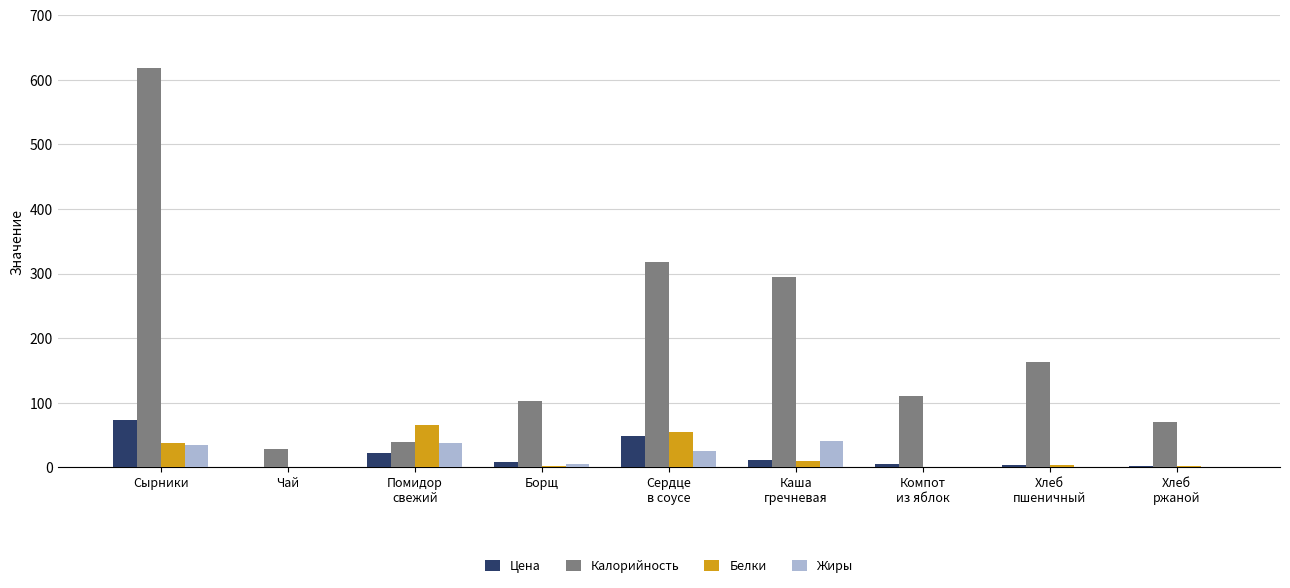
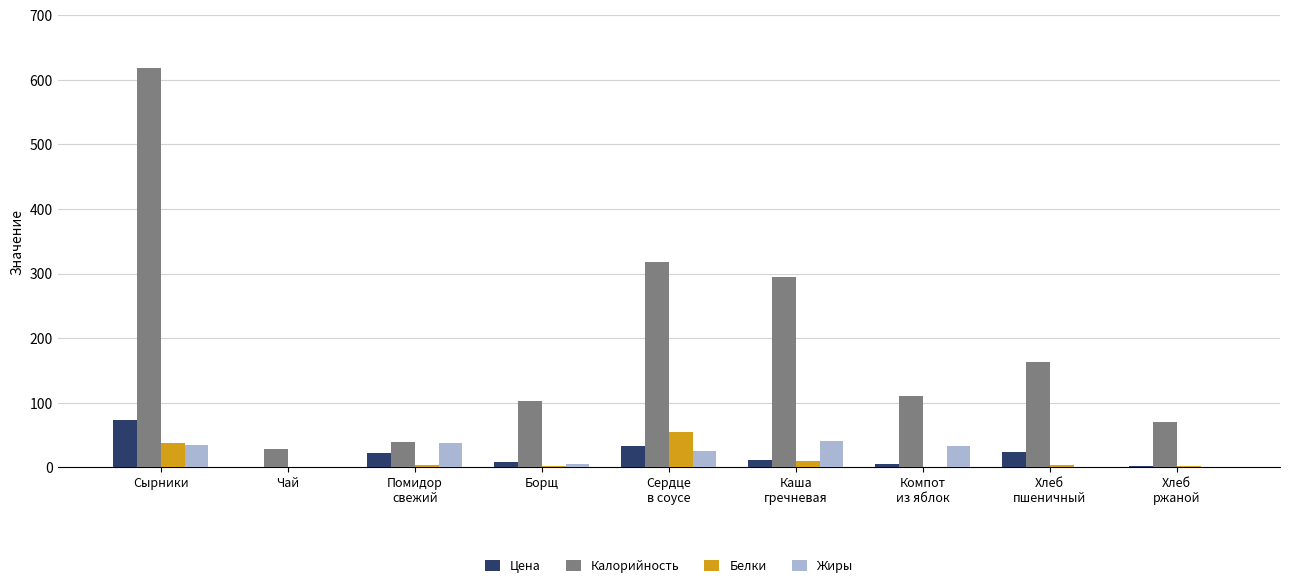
  {
    "Цена": {
      "Сырники": 70,
      "Помидор свежий": 20,
      "Борщ": 10,
-     "Сердце в соусе": 50,
+     "Сердце в соусе": 30,
      "Каша гречневая": 10,
      "Компот из яблок": 10,
-     "Хлеб пшеничный": 0
+     "Хлеб пшеничный": 20
    },
    "Калорийность": {
      "Сырники": 620,
      "Чай": 30,
      "Помидор свежий": 40,
      "Борщ": 100,
      "Сердце в соусе": 320,
      "Каша гречневая": 300,
      "Компот из яблок": 110,
      "Хлеб пшеничный": 160,
      "Хлеб ржаной": 70
    },
    "Белки": {
      "Сырники": 40,
-     "Помидор свежий": 70,
+     "Помидор свежий": 0,
      "Сердце в соусе": 50,
      "Каша гречневая": 10
    },
    "Жиры": {
      "Сырники": 40,
      "Помидор свежий": 40,
      "Борщ": 0,
      "Сердце в соусе": 30,
      "Каша гречневая": 40,
-     "Компот из яблок": 0
+     "Компот из яблок": 30
    }
  }
